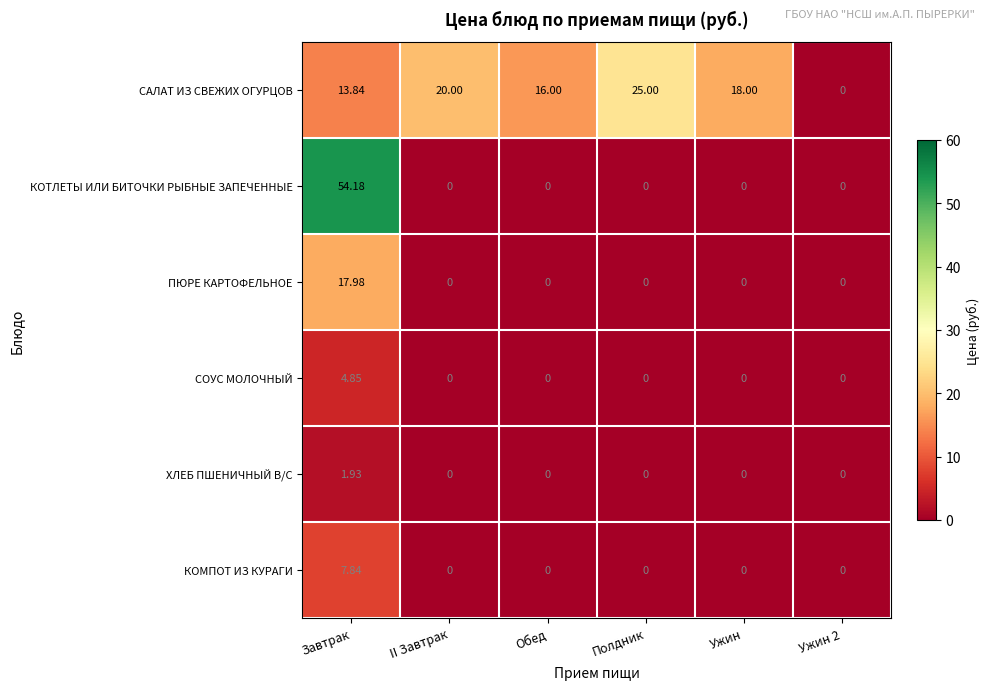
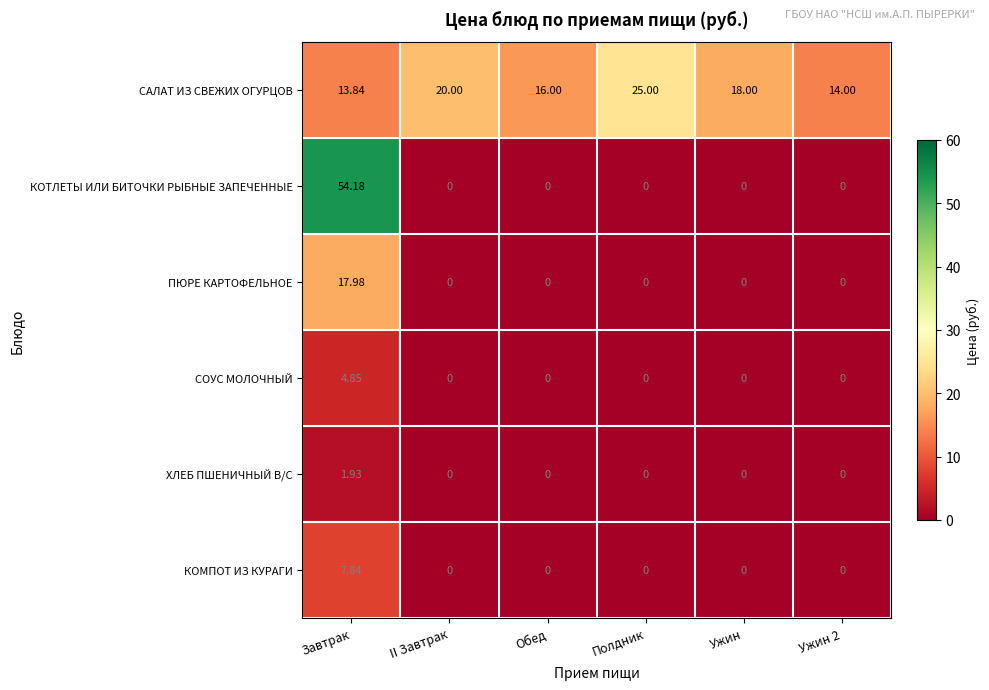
  {
    "САЛАТ ИЗ СВЕЖИХ ОГУРЦОВ": {
      "Завтрак": 13.84,
      "II Завтрак": 20.00,
      "Обед": 16.00,
      "Полдник": 25.00,
      "Ужин": 18.00,
-     "Ужин 2": 0
+     "Ужин 2": 14.00
    },
    "КОТЛЕТЫ ИЛИ БИТОЧКИ РЫБНЫЕ ЗАПЕЧЕННЫЕ": {
      "Завтрак": 54.18,
      "II Завтрак": 0,
      "Обед": 0,
      "Полдник": 0,
      "Ужин": 0,
      "Ужин 2": 0
    },
    "ПЮРЕ КАРТОФЕЛЬНОЕ": {
      "Завтрак": 17.98,
      "II Завтрак": 0,
      "Обед": 0,
      "Полдник": 0,
      "Ужин": 0,
      "Ужин 2": 0
    },
    "СОУС МОЛОЧНЫЙ": {
      "Завтрак": 4.85,
      "II Завтрак": 0,
      "Обед": 0,
      "Полдник": 0,
      "Ужин": 0,
      "Ужин 2": 0
    },
    "ХЛЕБ ПШЕНИЧНЫЙ В/С": {
      "Завтрак": 1.93,
      "II Завтрак": 0,
      "Обед": 0,
      "Полдник": 0,
      "Ужин": 0,
      "Ужин 2": 0
    },
    "КОМПОТ ИЗ КУРАГИ": {
      "Завтрак": 7.84,
      "II Завтрак": 0,
      "Обед": 0,
      "Полдник": 0,
      "Ужин": 0,
      "Ужин 2": 0
    }
  }
